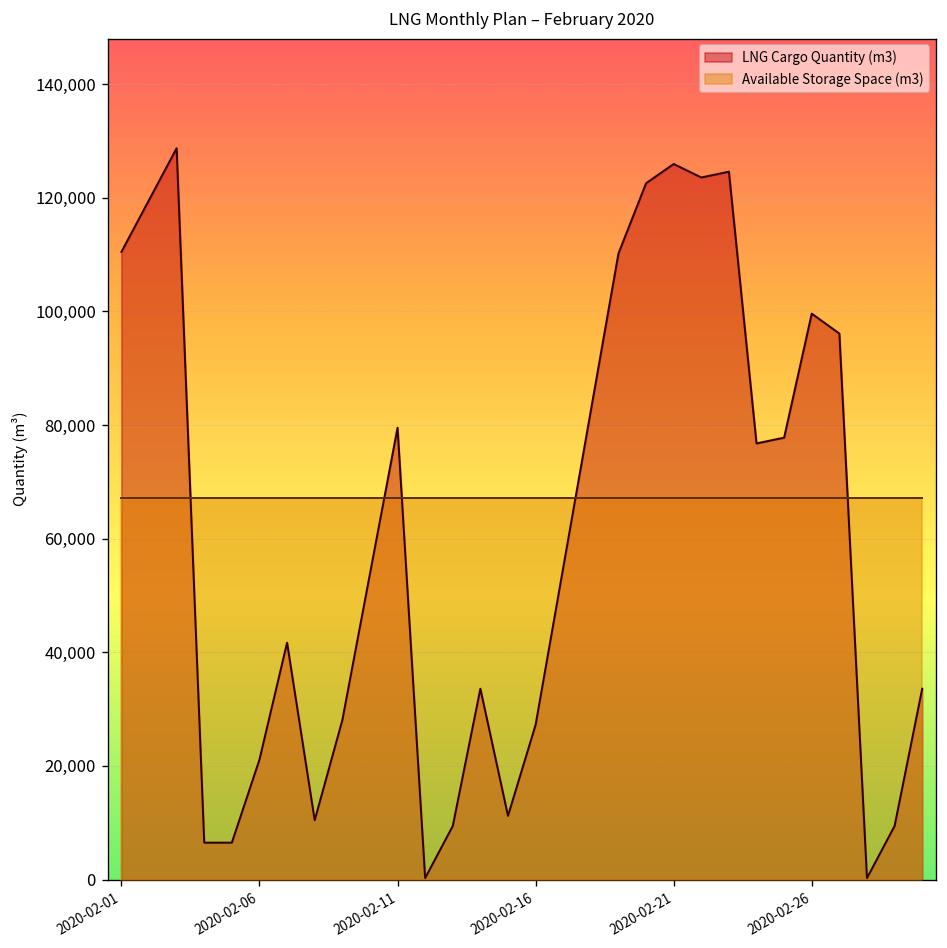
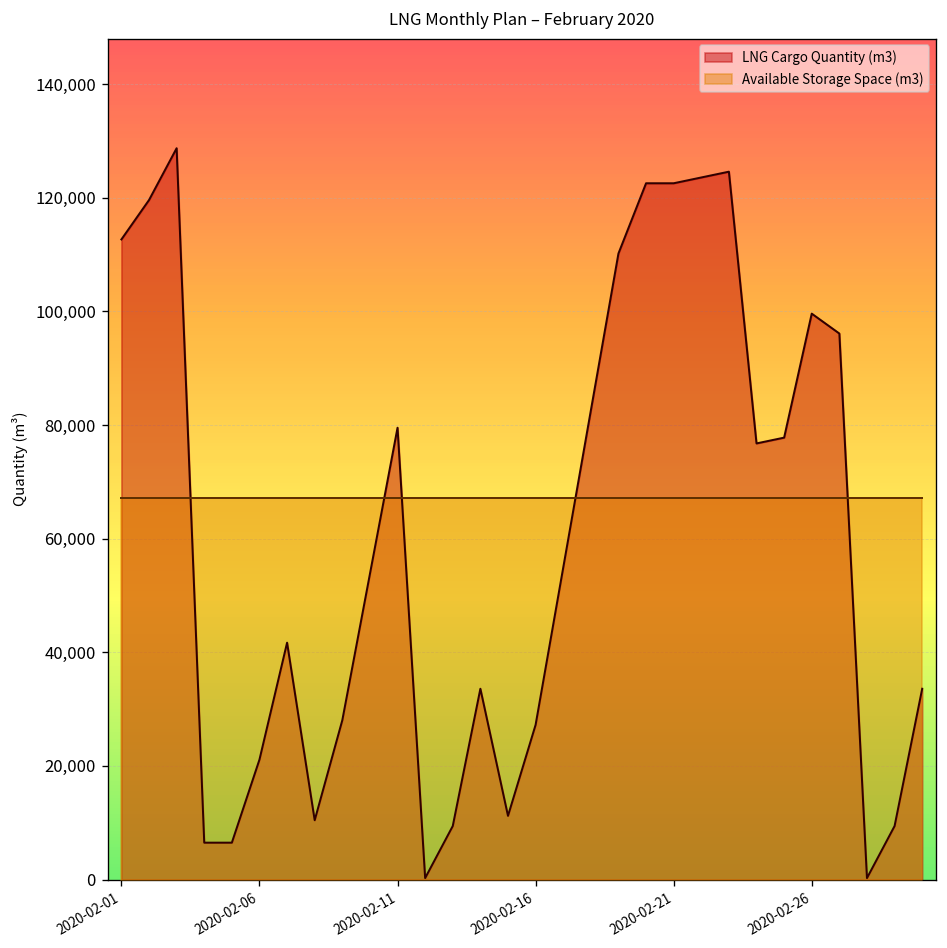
  {
    "LNG Cargo Quantity (m3)": {
-     "2020-02-01": "110,000",
+     "2020-02-01": "113,000",
      "2020-02-06": "21,000",
      "2020-02-11": "80,000",
      "2020-02-16": "27,000",
-     "2020-02-21": "126,000",
+     "2020-02-21": "123,000",
      "2020-02-26": "100,000"
    },
    "Available Storage Space (m3)": {
      "2020-02-01": "67,000",
      "2020-02-06": "67,000",
      "2020-02-11": "67,000",
      "2020-02-16": "67,000",
      "2020-02-21": "67,000",
      "2020-02-26": "67,000"
    }
  }
